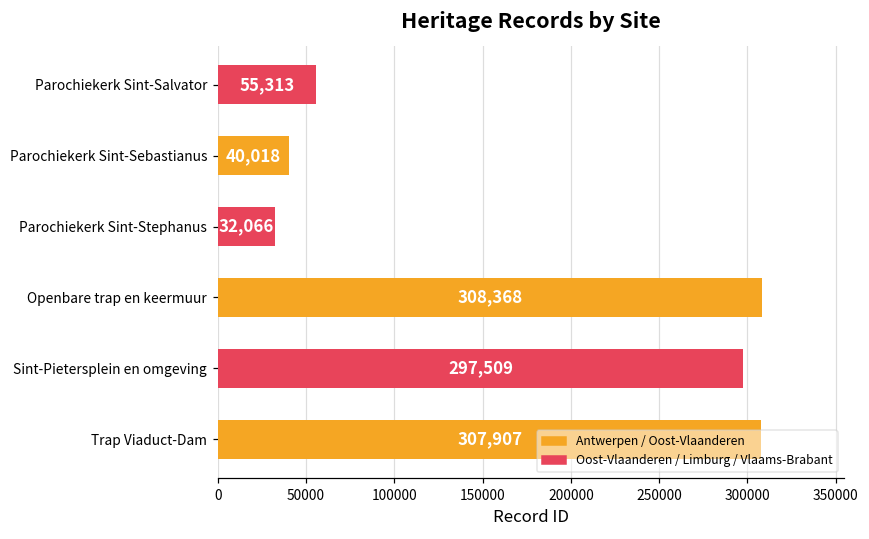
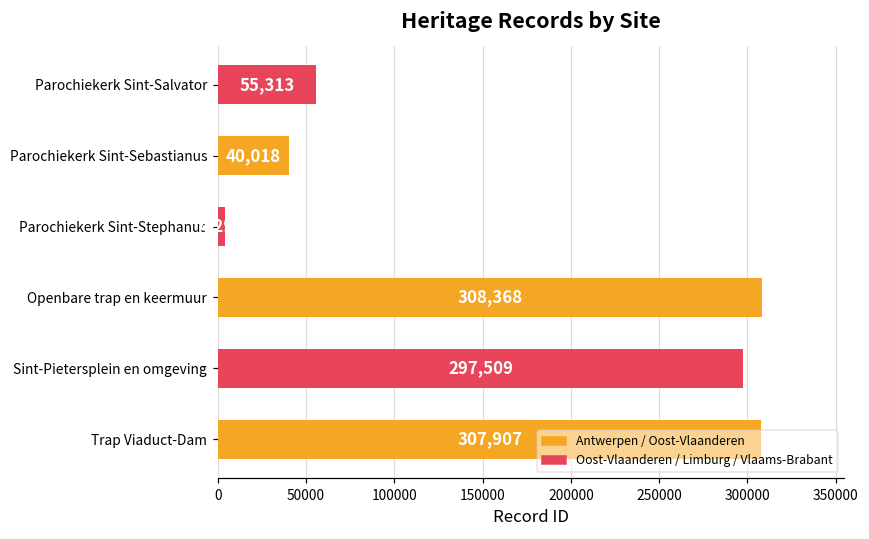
  {
-   "Parochiekerk Sint-Stephanus": 32000
+   "Parochiekerk Sint-Stephanus": 4000
  }
